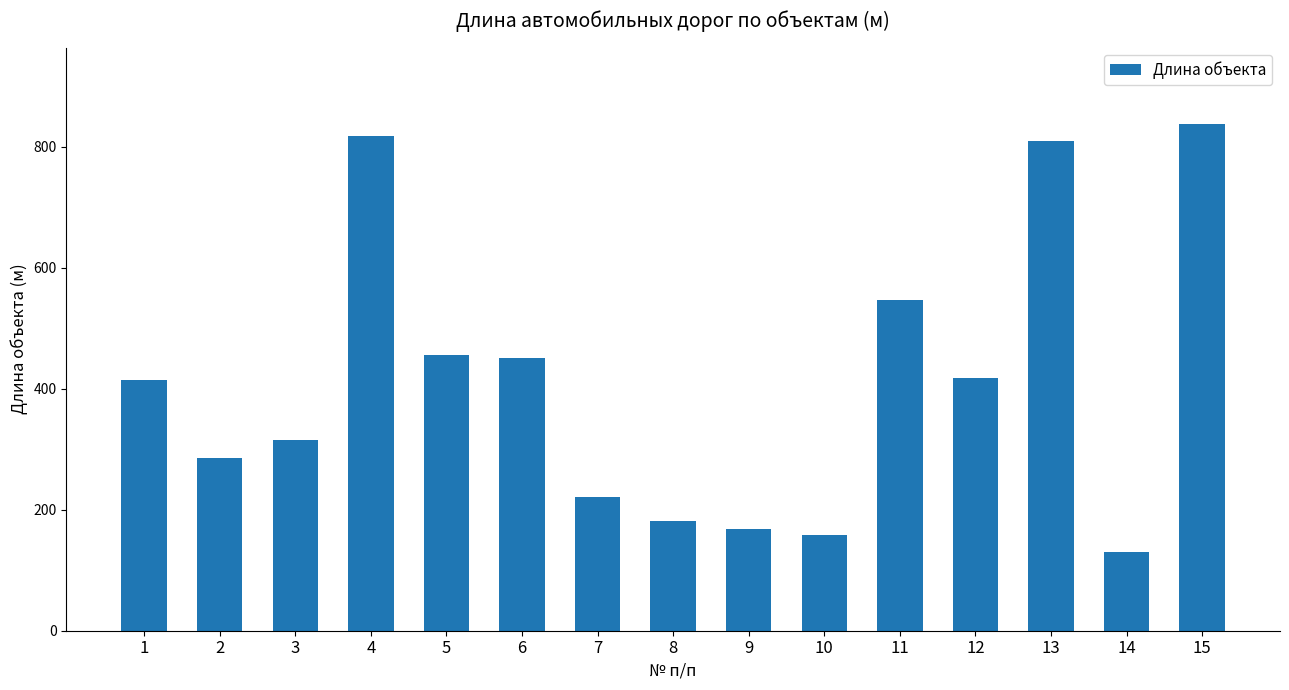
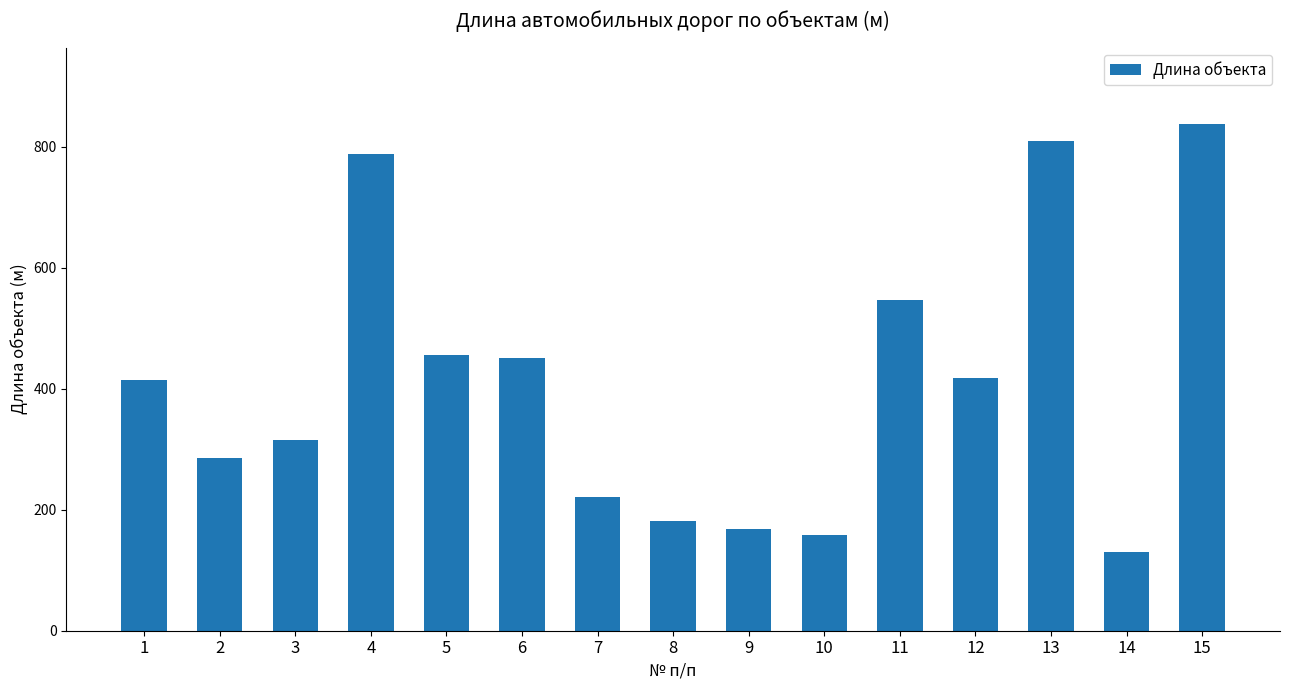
  {
    "1": 410,
    "2": 280,
    "3": 320,
-   "4": 820,
+   "4": 790,
    "5": 460,
    "6": 450,
    "7": 220,
    "8": 180,
    "9": 170,
    "10": 160,
    "11": 550,
    "12": 420,
    "13": 810,
    "14": 130,
    "15": 840
  }
